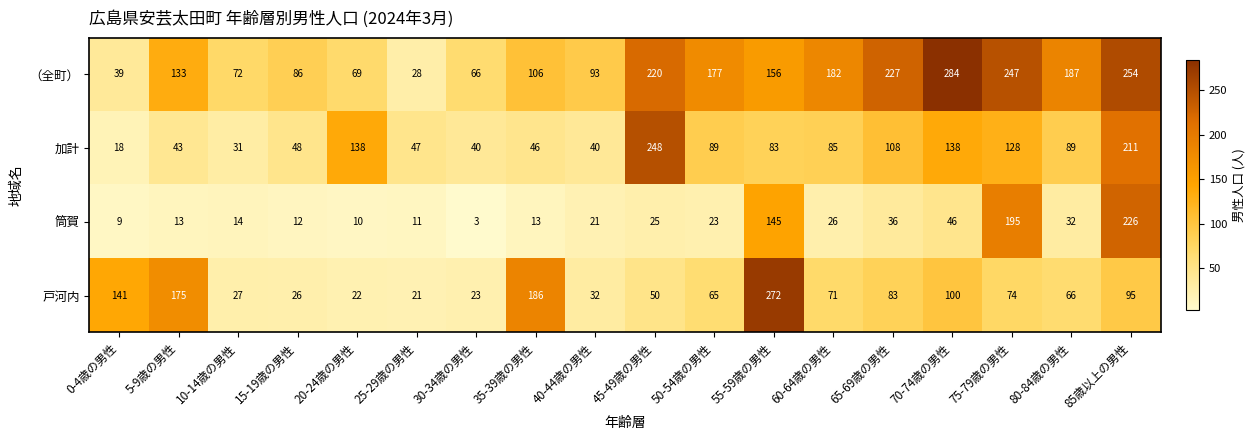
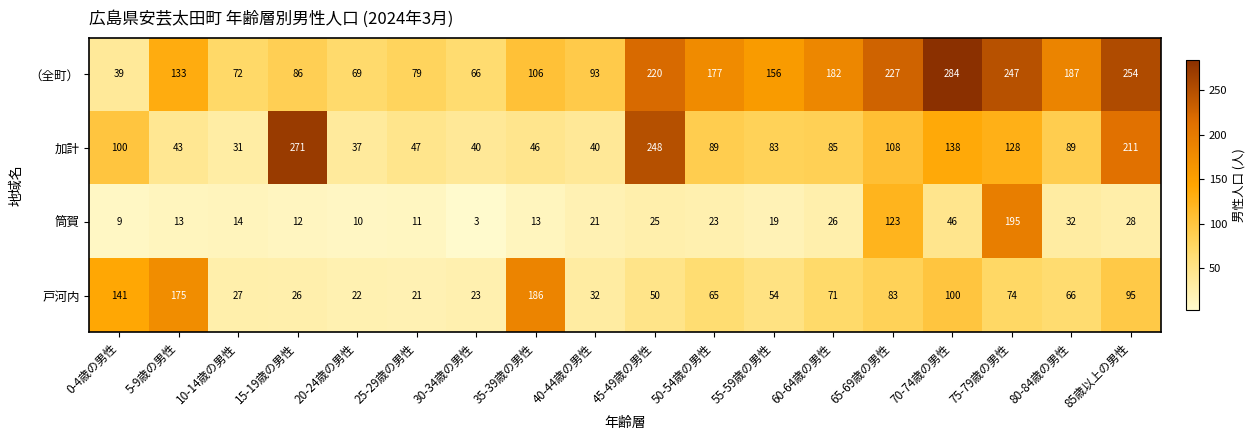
  {
    "（全町）": {
      "0-4歳の男性": 39,
      "5-9歳の男性": 133,
      "10-14歳の男性": 72,
      "15-19歳の男性": 86,
      "20-24歳の男性": 69,
-     "25-29歳の男性": 28,
+     "25-29歳の男性": 79,
      "30-34歳の男性": 66,
      "35-39歳の男性": 106,
      "40-44歳の男性": 93,
      "45-49歳の男性": 220,
      "50-54歳の男性": 177,
      "55-59歳の男性": 156,
      "60-64歳の男性": 182,
      "65-69歳の男性": 227,
      "70-74歳の男性": 284,
      "75-79歳の男性": 247,
      "80-84歳の男性": 187,
      "85歳以上の男性": 254
    },
    "加計": {
-     "0-4歳の男性": 18,
+     "0-4歳の男性": 100,
      "5-9歳の男性": 43,
      "10-14歳の男性": 31,
-     "15-19歳の男性": 48,
-     "20-24歳の男性": 138,
+     "15-19歳の男性": 271,
+     "20-24歳の男性": 37,
      "25-29歳の男性": 47,
      "30-34歳の男性": 40,
      "35-39歳の男性": 46,
      "40-44歳の男性": 40,
      "45-49歳の男性": 248,
      "50-54歳の男性": 89,
      "55-59歳の男性": 83,
      "60-64歳の男性": 85,
      "65-69歳の男性": 108,
      "70-74歳の男性": 138,
      "75-79歳の男性": 128,
      "80-84歳の男性": 89,
      "85歳以上の男性": 211
    },
    "筒賀": {
      "0-4歳の男性": 9,
      "5-9歳の男性": 13,
      "10-14歳の男性": 14,
      "15-19歳の男性": 12,
      "20-24歳の男性": 10,
      "25-29歳の男性": 11,
      "30-34歳の男性": 3,
      "35-39歳の男性": 13,
      "40-44歳の男性": 21,
      "45-49歳の男性": 25,
      "50-54歳の男性": 23,
-     "55-59歳の男性": 145,
+     "55-59歳の男性": 19,
      "60-64歳の男性": 26,
-     "65-69歳の男性": 36,
+     "65-69歳の男性": 123,
      "70-74歳の男性": 46,
      "75-79歳の男性": 195,
      "80-84歳の男性": 32,
-     "85歳以上の男性": 226
+     "85歳以上の男性": 28
    },
    "戸河内": {
      "0-4歳の男性": 141,
      "5-9歳の男性": 175,
      "10-14歳の男性": 27,
      "15-19歳の男性": 26,
      "20-24歳の男性": 22,
      "25-29歳の男性": 21,
      "30-34歳の男性": 23,
      "35-39歳の男性": 186,
      "40-44歳の男性": 32,
      "45-49歳の男性": 50,
      "50-54歳の男性": 65,
-     "55-59歳の男性": 272,
+     "55-59歳の男性": 54,
      "60-64歳の男性": 71,
      "65-69歳の男性": 83,
      "70-74歳の男性": 100,
      "75-79歳の男性": 74,
      "80-84歳の男性": 66,
      "85歳以上の男性": 95
    }
  }
